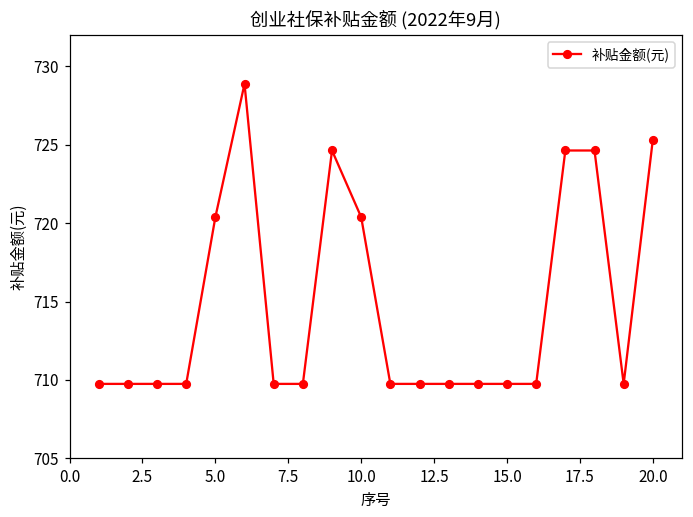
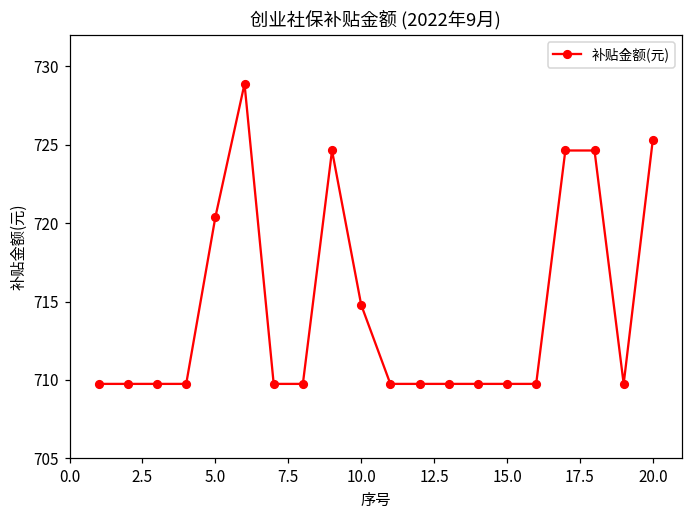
  {
    "5.0": 720.4,
-   "10.0": 720.4,
+   "10.0": 714.8,
    "15.0": 709.8,
    "20.0": 725.3
  }
